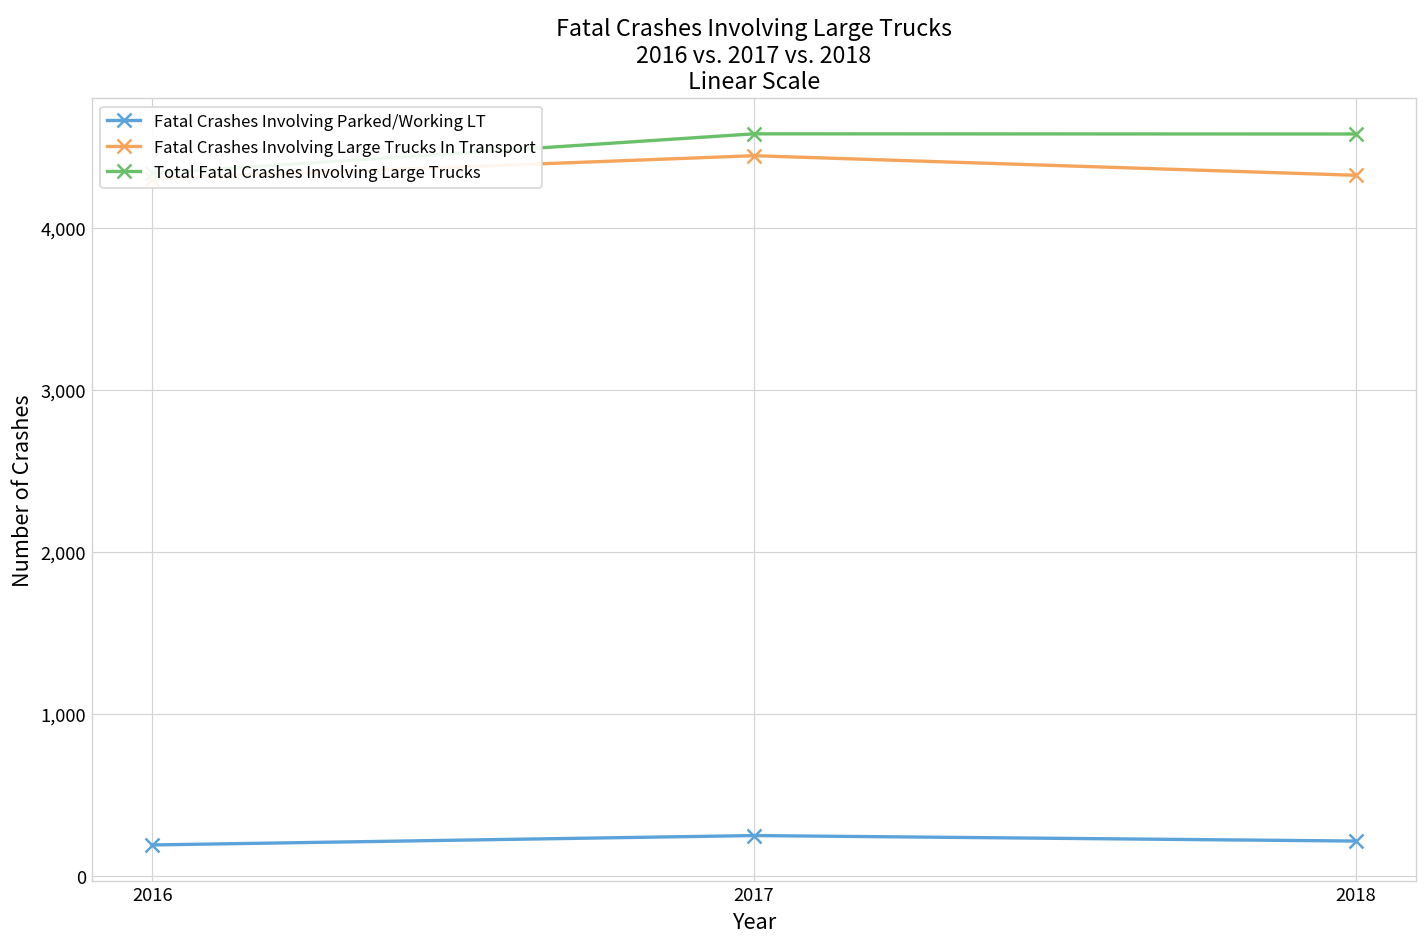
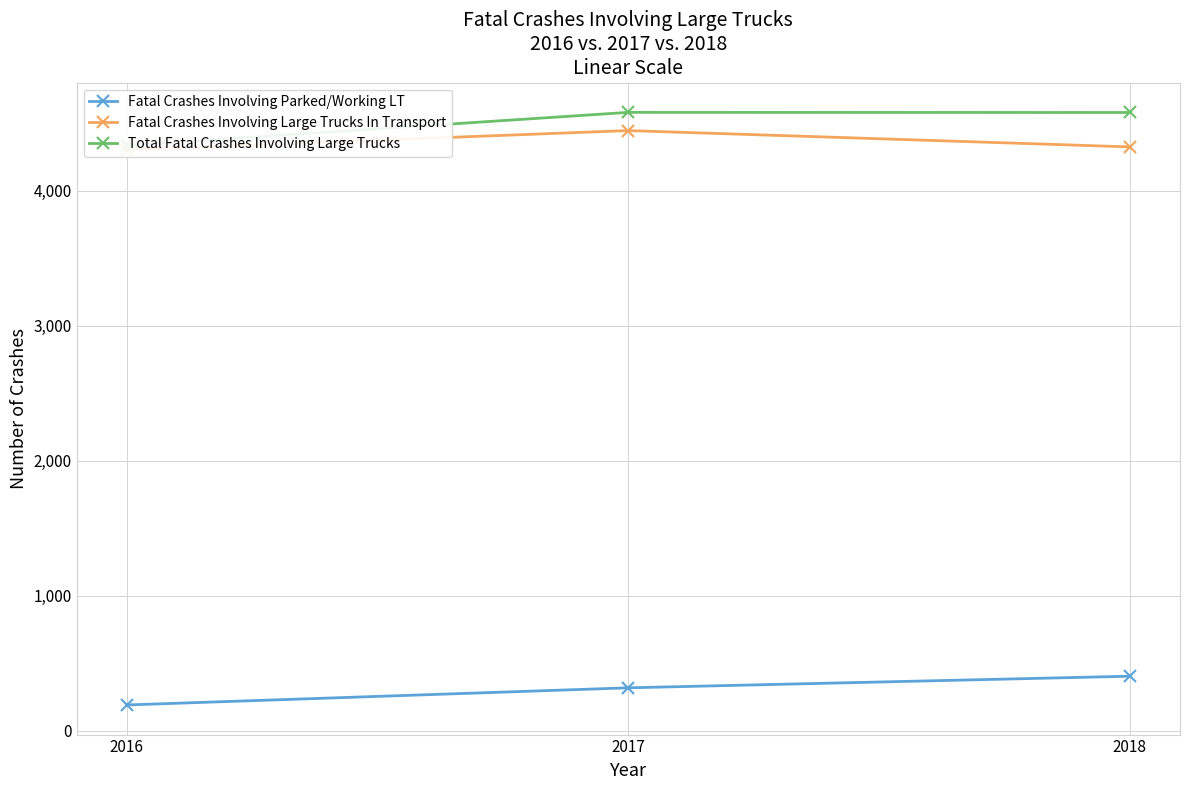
  {
    "Fatal Crashes Involving Parked/Working LT": {
      "2016": "190",
-     "2017": "250",
-     "2018": "210"
+     "2017": "320",
+     "2018": "400"
    },
    "Fatal Crashes Involving Large Trucks In Transport": {
      "2017": "4,450",
      "2018": "4,330"
    },
    "Total Fatal Crashes Involving Large Trucks": {
      "2017": "4,580",
      "2018": "4,580"
    }
  }
